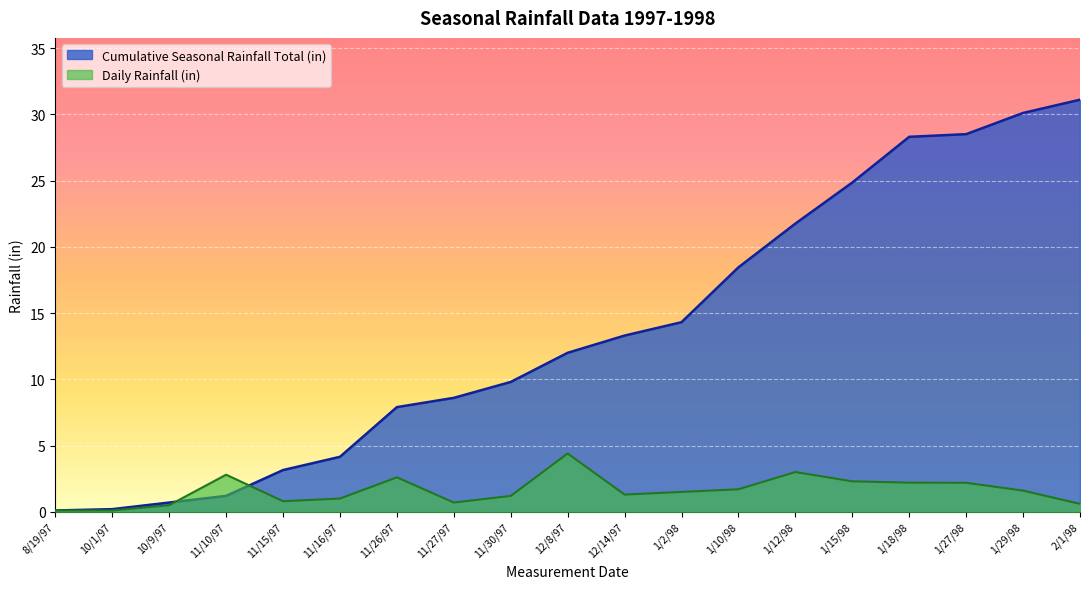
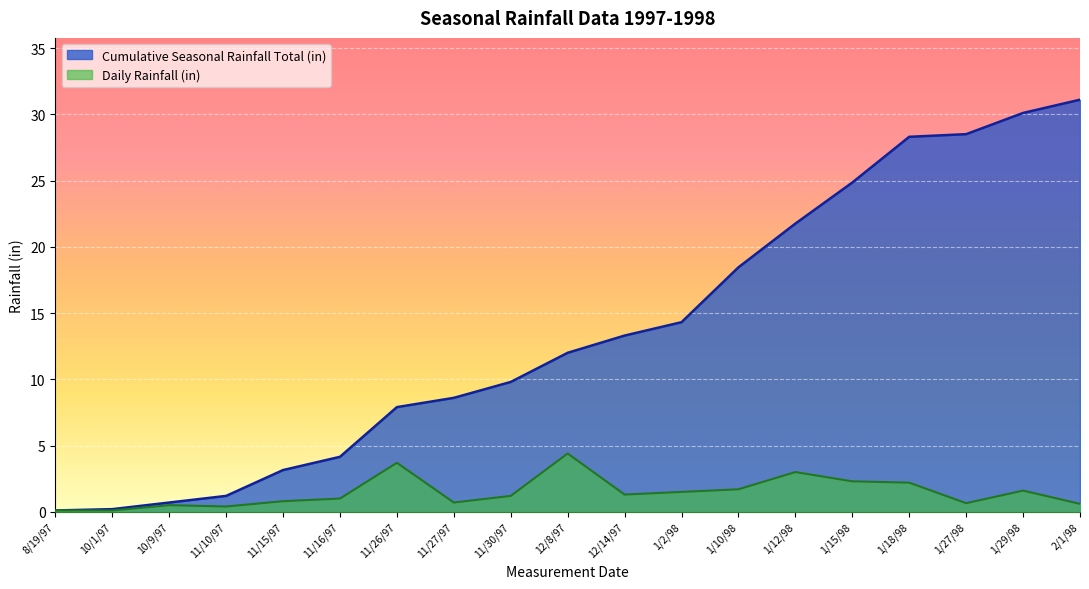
  {
    "Cumulative Seasonal Rainfall Total (in)": {
      "10/9/97": 0.7,
      "11/10/97": 1.2,
      "11/15/97": 3.2,
      "11/16/97": 4.2,
      "11/26/97": 7.9,
      "11/27/97": 8.6,
      "11/30/97": 9.8,
      "12/8/97": 12.0,
      "12/14/97": 13.3,
      "1/2/98": 14.3,
      "1/10/98": 18.5,
      "1/12/98": 21.8,
      "1/15/98": 24.9,
      "1/18/98": 28.3,
      "1/27/98": 28.5,
      "1/29/98": 30.1,
      "2/1/98": 31.1
    },
    "Daily Rainfall (in)": {
      "10/9/97": 0.5,
-     "11/10/97": 2.8,
+     "11/10/97": 0.4,
      "11/15/97": 0.8,
      "11/16/97": 1.0,
-     "11/26/97": 2.6,
+     "11/26/97": 3.7,
      "11/27/97": 0.7,
      "11/30/97": 1.2,
      "12/8/97": 4.4,
      "12/14/97": 1.3,
      "1/2/98": 1.5,
      "1/10/98": 1.7,
      "1/12/98": 3.0,
      "1/15/98": 2.3,
      "1/18/98": 2.2,
-     "1/27/98": 2.2,
+     "1/27/98": 0.7,
      "1/29/98": 1.6,
      "2/1/98": 0.6
    }
  }
